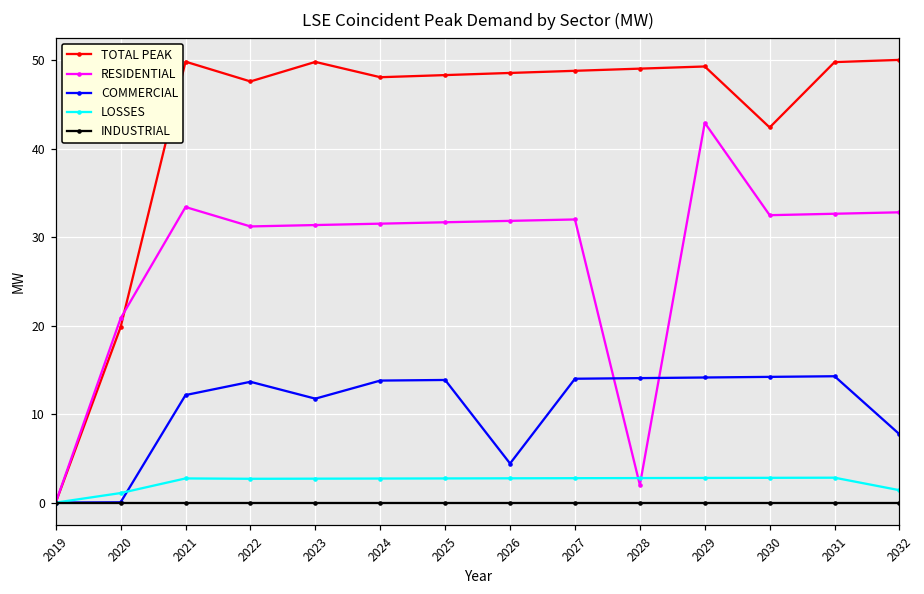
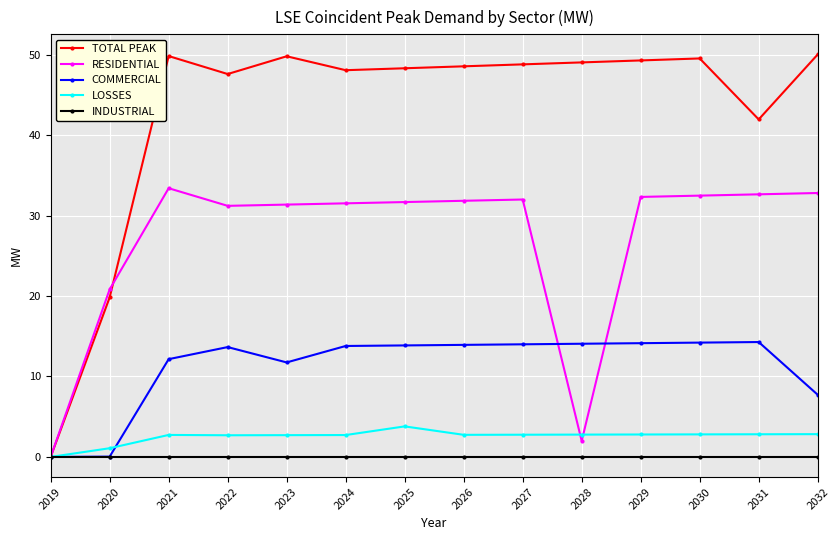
  {
    "TOTAL PEAK": {
      "2020": 20,
      "2021": 50,
      "2022": 48,
      "2023": 50,
      "2024": 48,
      "2025": 48,
      "2026": 49,
      "2027": 49,
      "2028": 49,
      "2029": 49,
-     "2030": 42,
-     "2031": 50,
+     "2030": 50,
+     "2031": 42,
      "2032": 50
    },
    "RESIDENTIAL": {
      "2020": 21,
      "2021": 33,
      "2022": 31,
      "2023": 31,
      "2024": 32,
      "2025": 32,
      "2026": 32,
      "2027": 32,
      "2028": 2,
-     "2029": 43,
+     "2029": 32,
      "2030": 32,
      "2031": 33,
      "2032": 33
    },
    "COMMERCIAL": {
      "2021": 12,
      "2022": 14,
      "2023": 12,
      "2024": 14,
      "2025": 14,
-     "2026": 4,
+     "2026": 14,
      "2027": 14,
      "2028": 14,
      "2029": 14,
      "2030": 14,
      "2031": 14,
      "2032": 8
    },
    "LOSSES": {
      "2020": 1,
      "2021": 3,
      "2022": 3,
      "2023": 3,
      "2024": 3,
-     "2025": 3,
+     "2025": 4,
      "2026": 3,
      "2027": 3,
      "2028": 3,
      "2029": 3,
      "2030": 3,
      "2031": 3,
-     "2032": 1
+     "2032": 3
    },
    "INDUSTRIAL": {
      "2021": 0,
      "2022": 0,
      "2023": 0,
      "2024": 0,
      "2025": 0,
      "2026": 0,
      "2027": 0,
      "2028": 0,
      "2029": 0,
      "2030": 0,
      "2031": 0,
      "2032": 0
    }
  }
